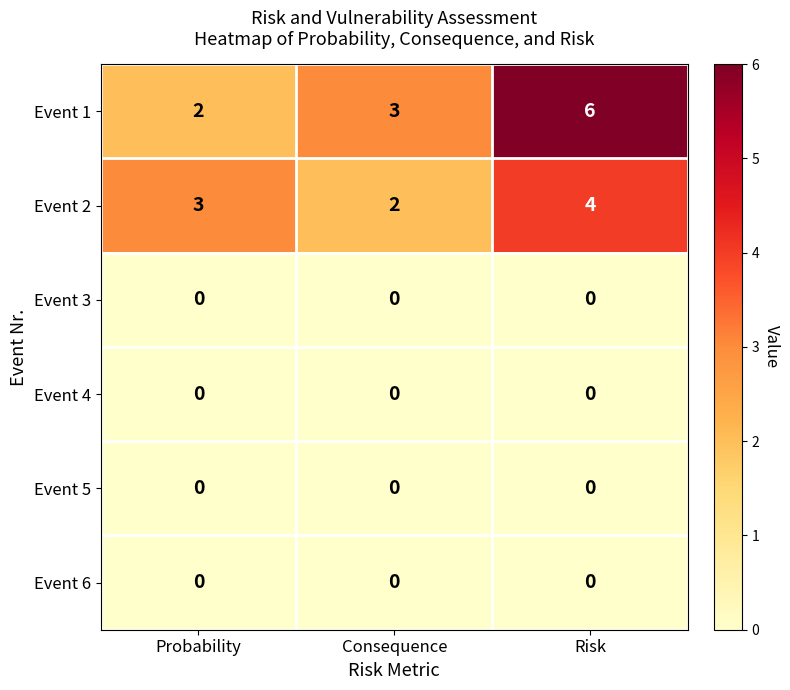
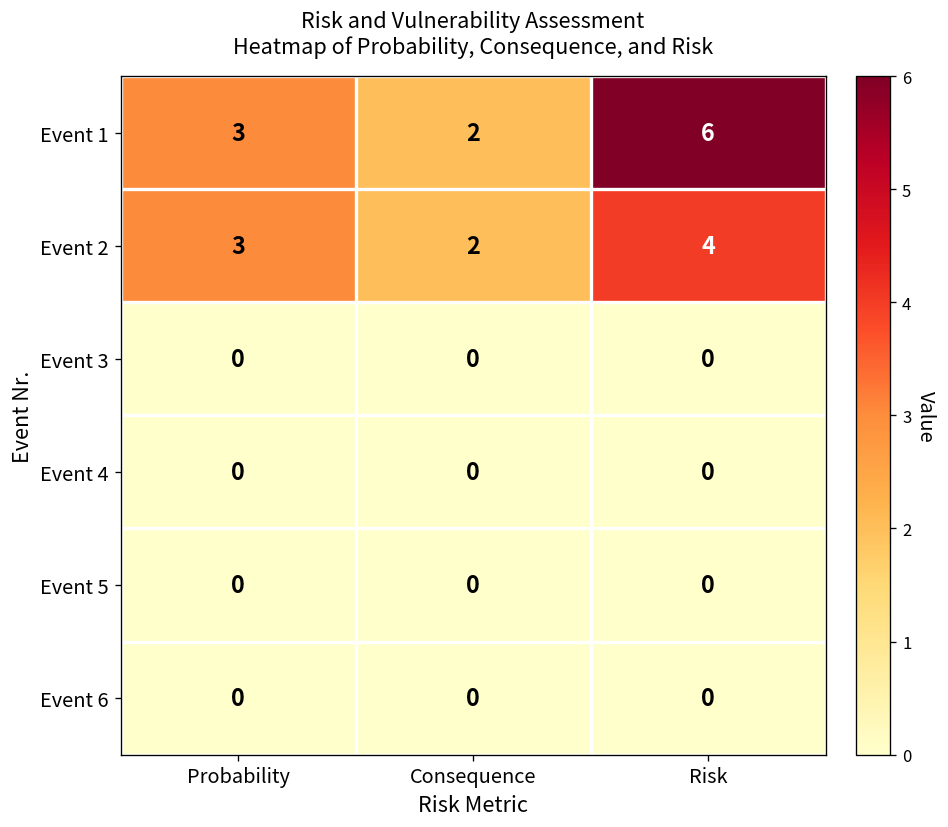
  {
    "Event 1": {
-     "Probability": 2,
-     "Consequence": 3,
+     "Probability": 3,
+     "Consequence": 2,
      "Risk": 6
    },
    "Event 2": {
      "Probability": 3,
      "Consequence": 2,
      "Risk": 4
    },
    "Event 3": {
      "Probability": 0,
      "Consequence": 0,
      "Risk": 0
    },
    "Event 4": {
      "Probability": 0,
      "Consequence": 0,
      "Risk": 0
    },
    "Event 5": {
      "Probability": 0,
      "Consequence": 0,
      "Risk": 0
    },
    "Event 6": {
      "Probability": 0,
      "Consequence": 0,
      "Risk": 0
    }
  }
